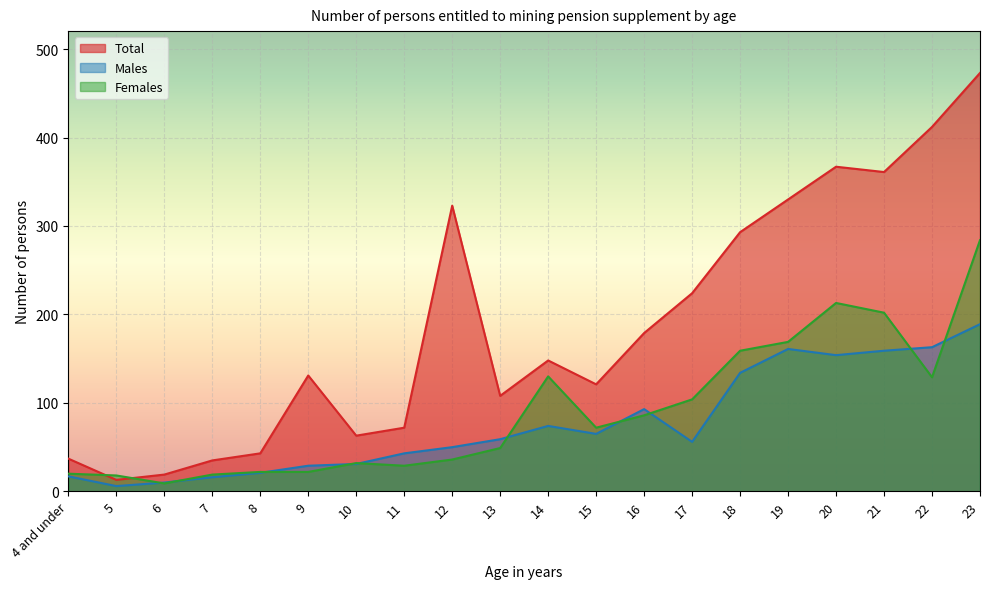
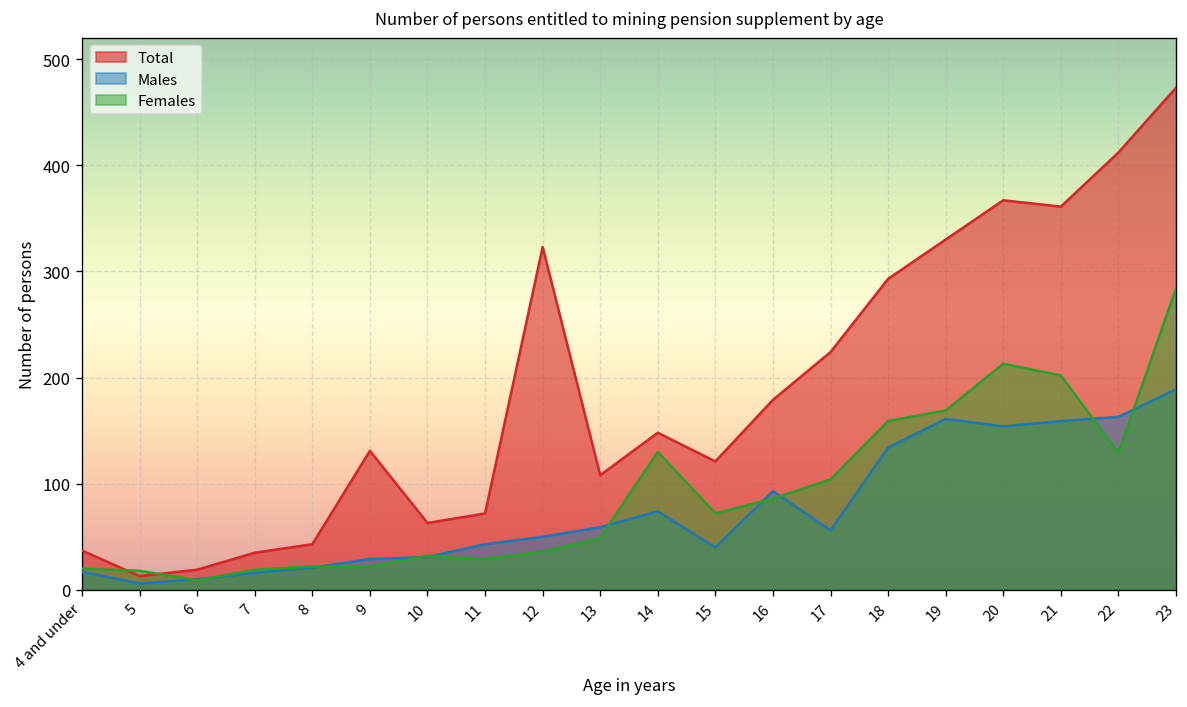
  {
    "Total": {
      "4 and under": 40,
      "5": 10,
      "6": 20,
      "7": 40,
      "8": 40,
      "9": 130,
      "10": 60,
      "11": 70,
      "12": 320,
      "13": 110,
      "14": 150,
      "15": 120,
      "16": 180,
      "17": 220,
      "18": 290,
      "19": 330,
      "20": 370,
      "21": 360,
      "22": 410,
      "23": 470
    },
    "Males": {
      "4 and under": 20,
      "5": 10,
      "7": 20,
      "9": 30,
      "11": 40,
      "12": 50,
      "13": 60,
      "14": 70,
-     "15": 70,
+     "15": 40,
      "16": 90,
      "17": 60,
      "18": 130,
      "19": 160,
      "20": 150,
      "21": 160,
      "22": 160,
      "23": 190
    },
    "Females": {
      "4 and under": 20,
      "5": 20,
      "7": 20,
      "9": 20,
      "11": 30,
      "12": 40,
      "13": 50,
      "14": 130,
      "15": 70,
      "16": 90,
      "17": 100,
      "18": 160,
      "19": 170,
      "20": 210,
      "21": 200,
      "22": 130,
      "23": 280
    }
  }
